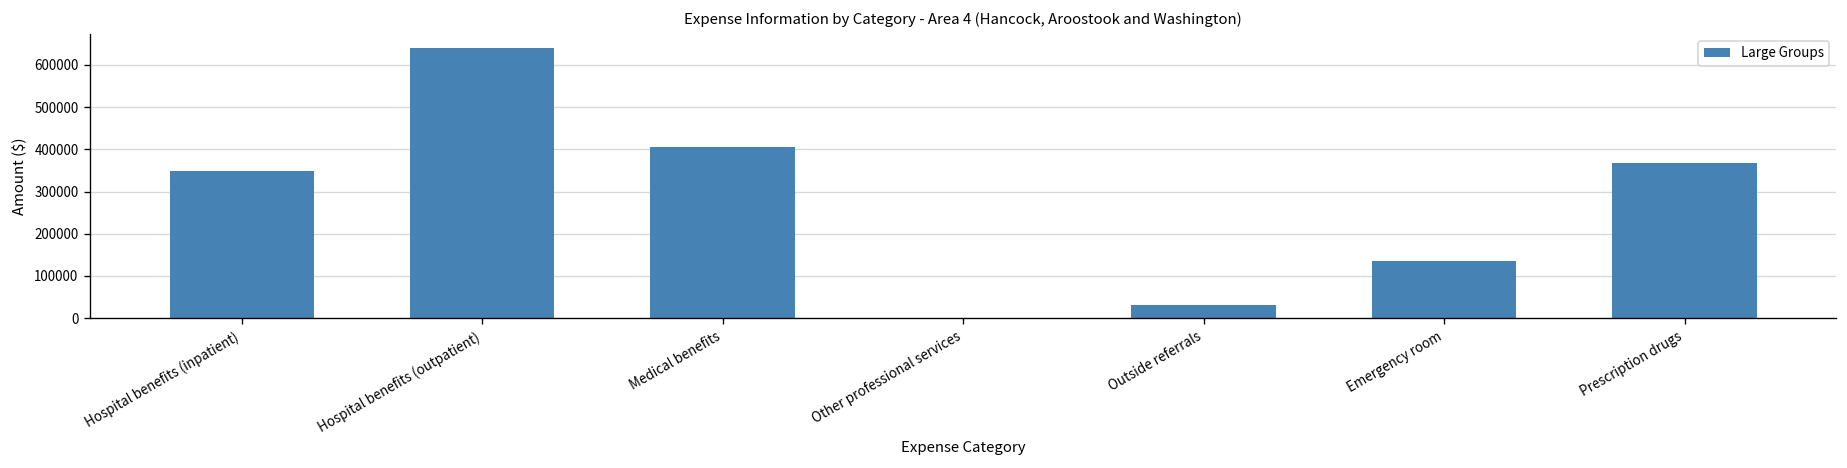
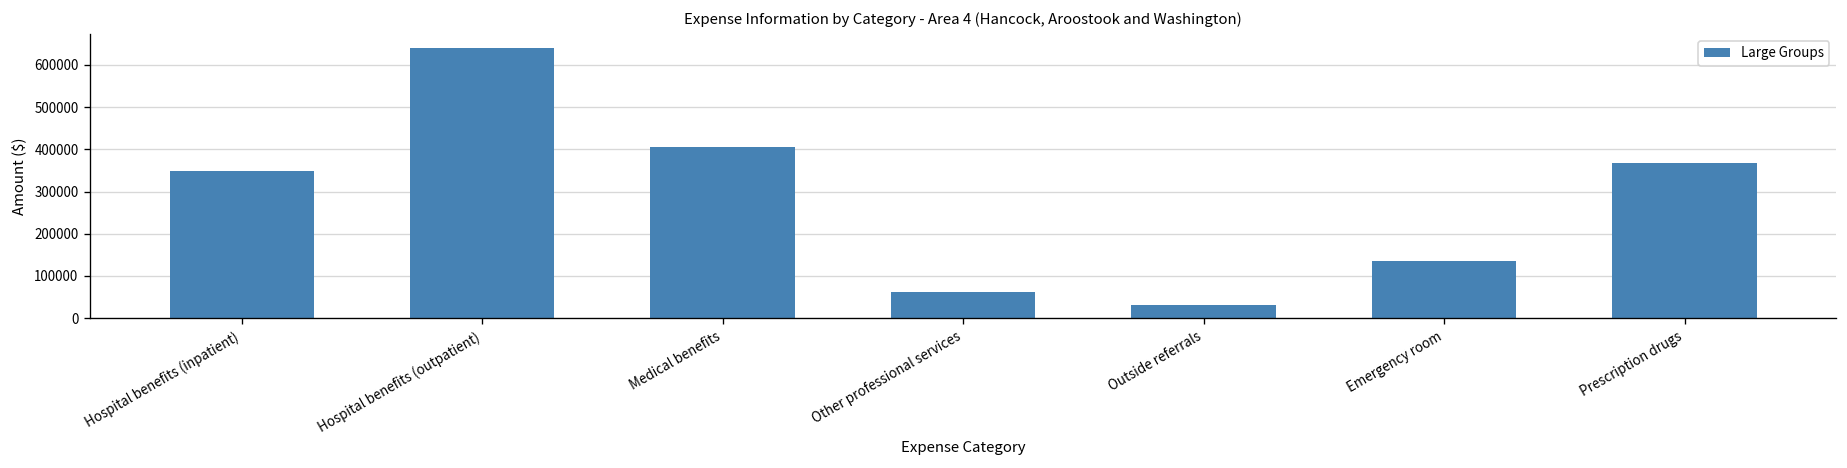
  {
    "Hospital benefits (inpatient)": 350000,
    "Hospital benefits (outpatient)": 640000,
    "Medical benefits": 410000,
-   "Other professional services": 0,
+   "Other professional services": 60000,
    "Outside referrals": 30000,
    "Emergency room": 140000,
    "Prescription drugs": 370000
  }
